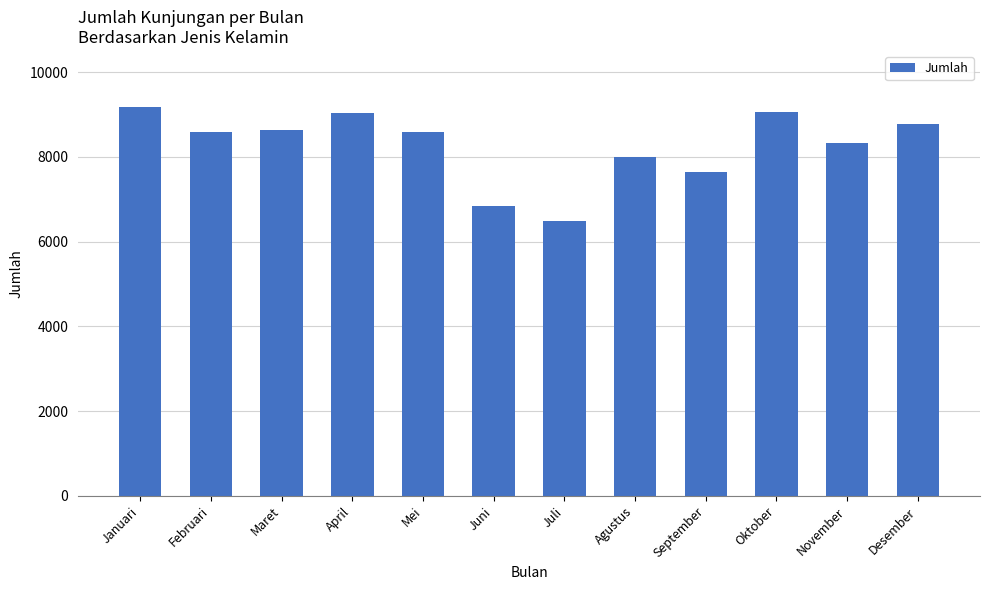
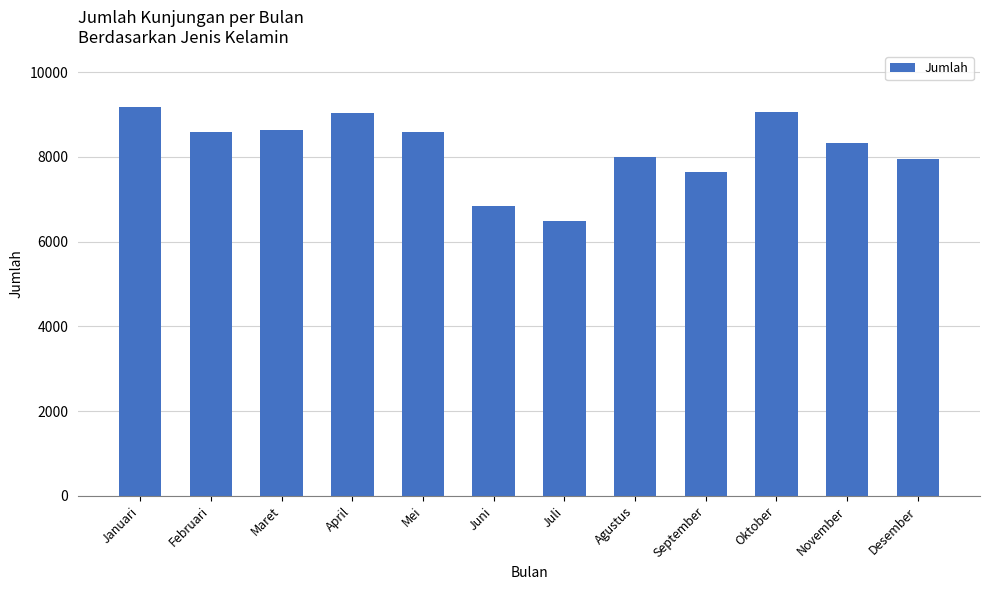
  {
    "Januari": 9200,
    "Februari": 8600,
    "Maret": 8600,
    "April": 9000,
    "Mei": 8600,
    "Juni": 6800,
    "Juli": 6500,
    "Agustus": 8000,
    "September": 7600,
    "Oktober": 9100,
    "November": 8300,
-   "Desember": 8800
+   "Desember": 7900
  }
